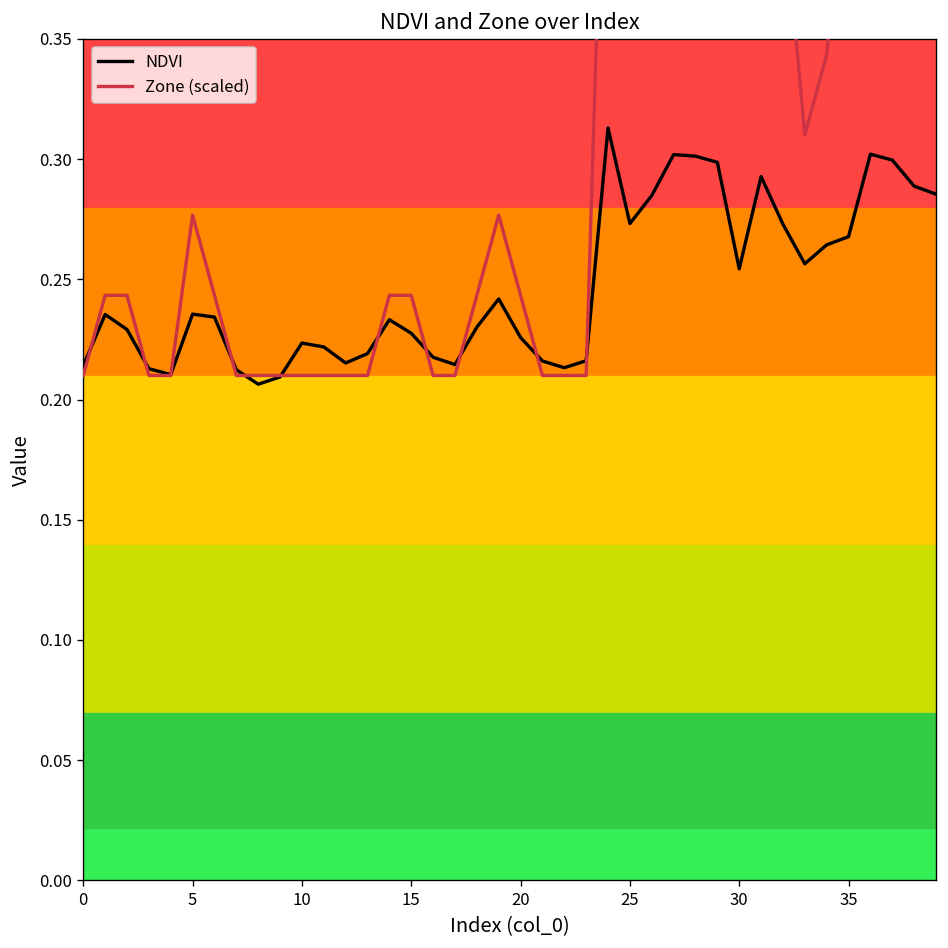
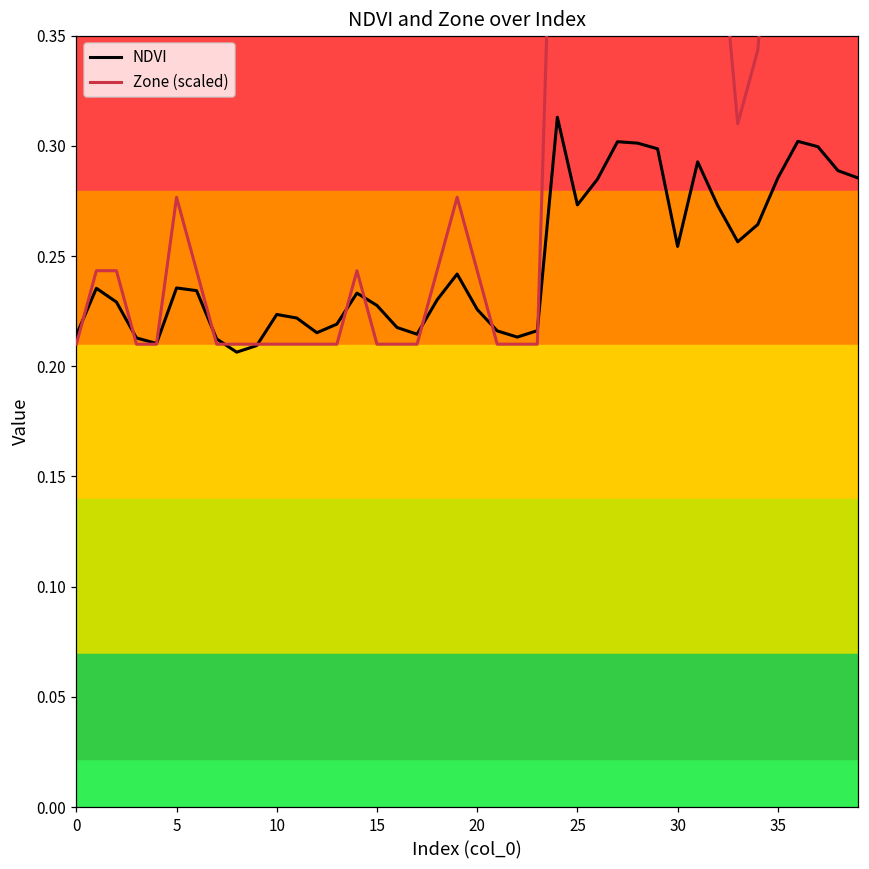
  {
    "NDVI": {
      "0": 0.214,
      "5": 0.236,
      "10": 0.223,
      "15": 0.228,
      "20": 0.226,
      "25": 0.273,
      "30": 0.254,
-     "35": 0.268
+     "35": 0.285
    },
    "Zone (scaled)": {
      "0": 0.210,
      "5": 0.277,
      "10": 0.210,
-     "15": 0.243,
+     "15": 0.210,
      "20": 0.243
    }
  }
